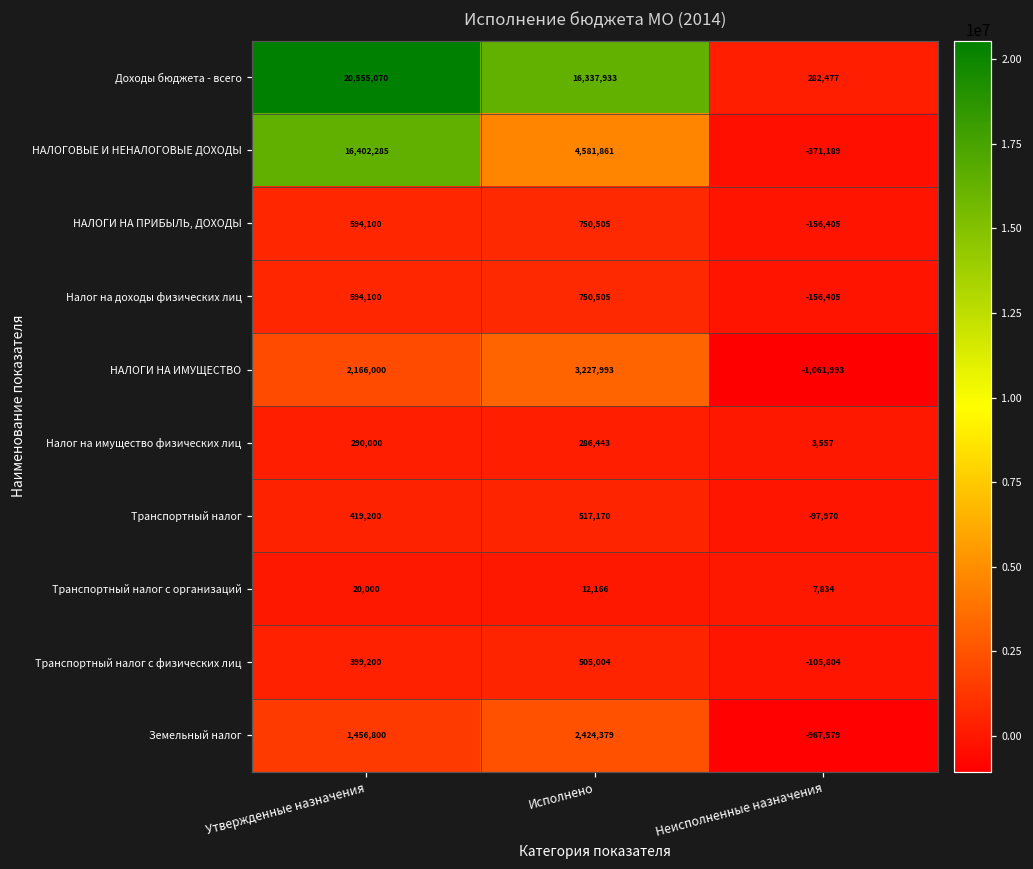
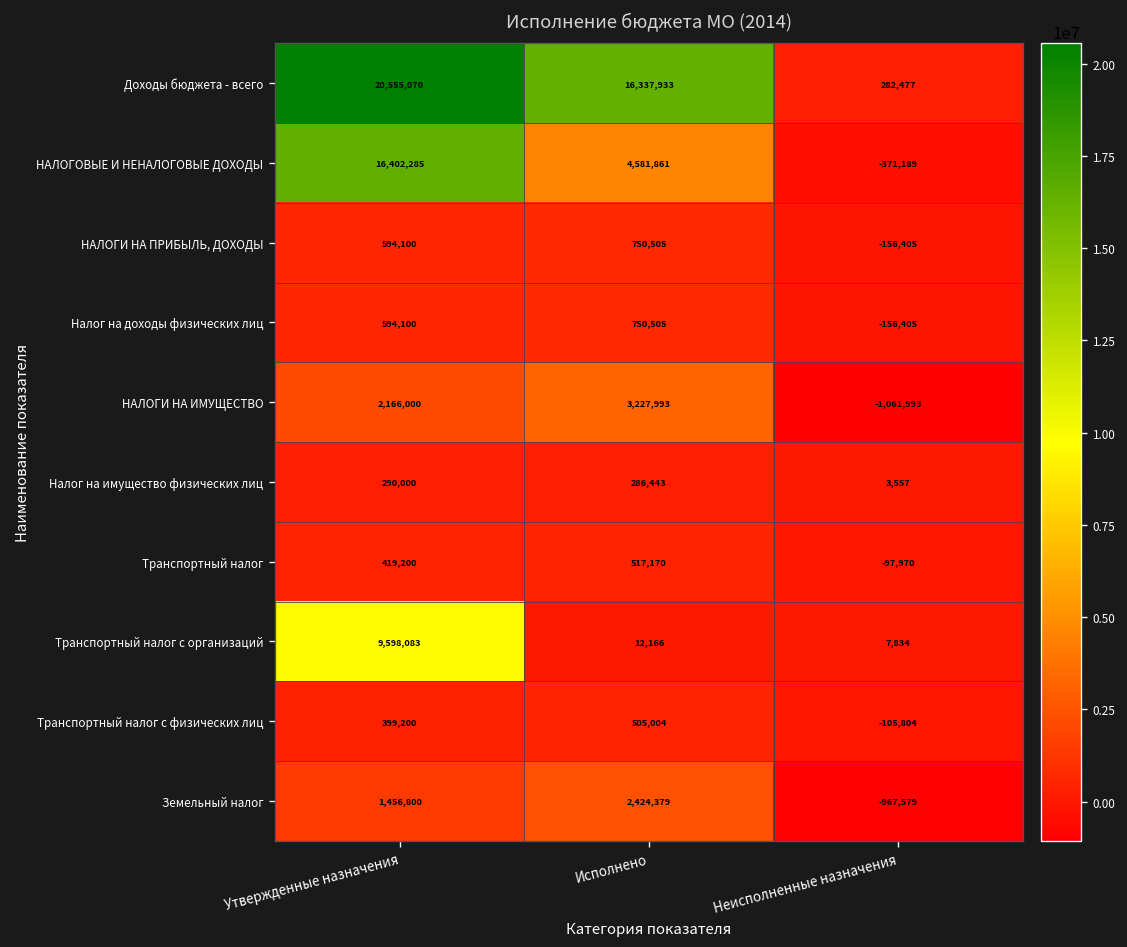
  {
    "Доходы бюджета - всего": {
      "Утвержденные назначения": "20,555,070",
      "Исполнено": "16,337,933",
      "Неисполненные назначения": "282,477"
    },
    "НАЛОГОВЫЕ И НЕНАЛОГОВЫЕ ДОХОДЫ": {
      "Утвержденные назначения": "16,402,285",
      "Исполнено": "4,581,861",
      "Неисполненные назначения": "-371,189"
    },
    "НАЛОГИ НА ПРИБЫЛЬ, ДОХОДЫ": {
      "Утвержденные назначения": "594,100",
      "Исполнено": "750,505",
      "Неисполненные назначения": "-156,405"
    },
    "Налог на доходы физических лиц": {
      "Утвержденные назначения": "594,100",
      "Исполнено": "750,505",
      "Неисполненные назначения": "-156,405"
    },
    "НАЛОГИ НА ИМУЩЕСТВО": {
      "Утвержденные назначения": "2,166,000",
      "Исполнено": "3,227,993",
      "Неисполненные назначения": "-1,061,993"
    },
    "Налог на имущество физических лиц": {
      "Утвержденные назначения": "290,000",
      "Исполнено": "286,443",
      "Неисполненные назначения": "3,557"
    },
    "Транспортный налог": {
      "Утвержденные назначения": "419,200",
      "Исполнено": "517,170",
      "Неисполненные назначения": "-97,970"
    },
    "Транспортный налог с организаций": {
-     "Утвержденные назначения": "20,000",
+     "Утвержденные назначения": "9,598,083",
      "Исполнено": "12,166",
      "Неисполненные назначения": "7,834"
    },
    "Транспортный налог с физических лиц": {
      "Утвержденные назначения": "399,200",
      "Исполнено": "505,004",
      "Неисполненные назначения": "-105,804"
    },
    "Земельный налог": {
      "Утвержденные назначения": "1,456,800",
      "Исполнено": "2,424,379",
      "Неисполненные назначения": "-967,579"
    }
  }
